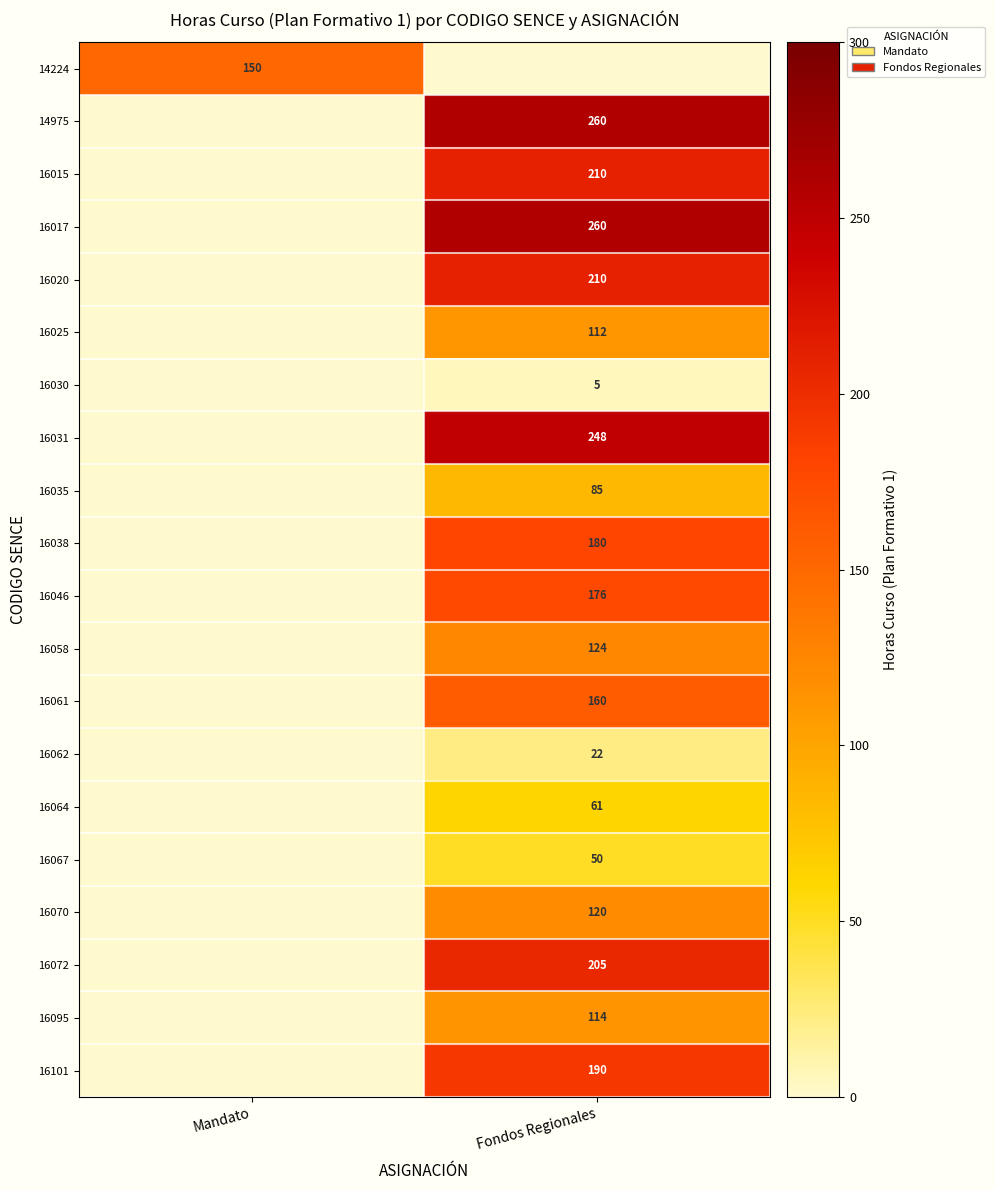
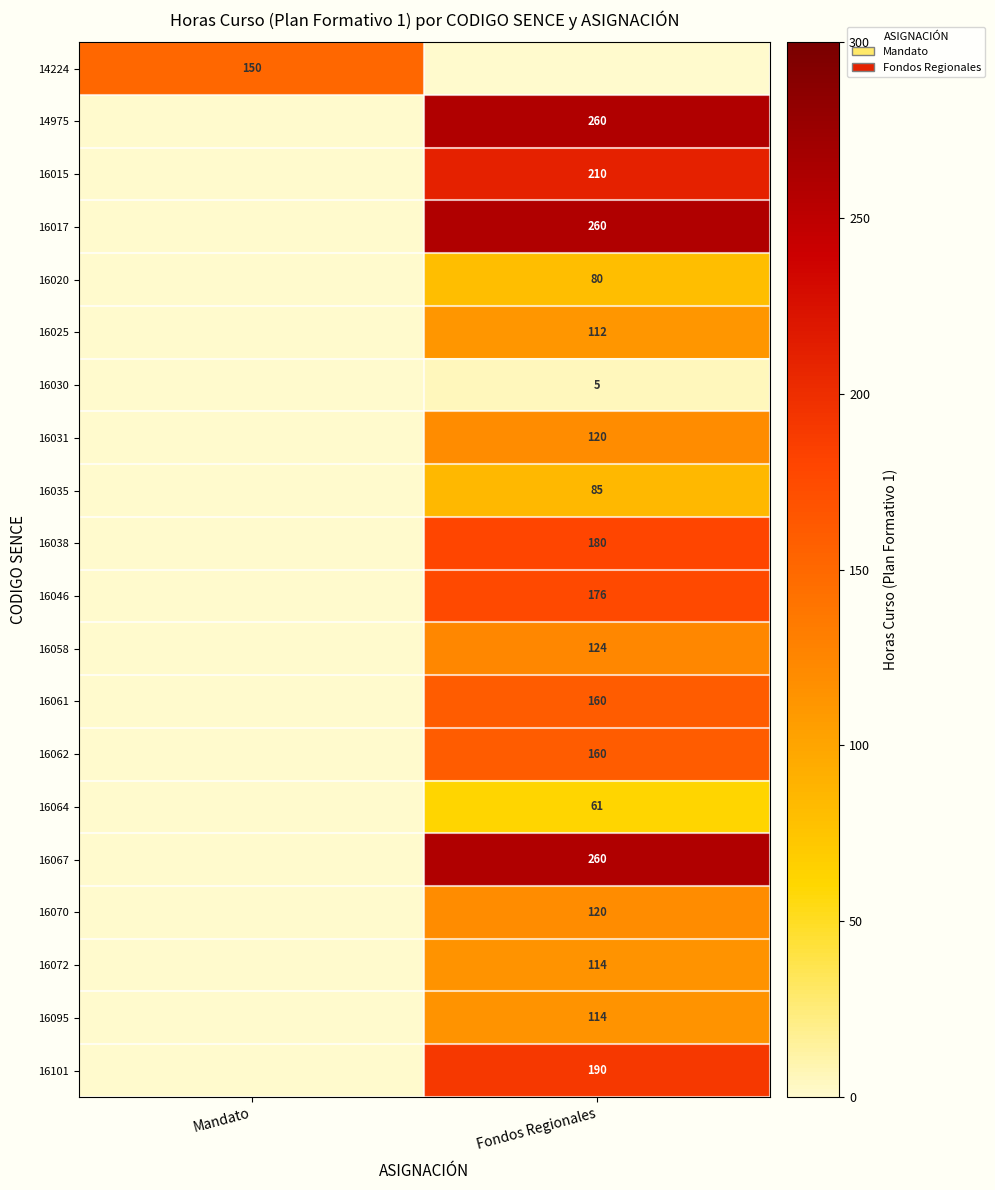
  {
    "14224": {
      "Mandato": 150
    },
    "14975": {
      "Fondos Regionales": 260
    },
    "16015": {
      "Fondos Regionales": 210
    },
    "16017": {
      "Fondos Regionales": 260
    },
    "16020": {
-     "Fondos Regionales": 210
+     "Fondos Regionales": 80
    },
    "16025": {
      "Fondos Regionales": 112
    },
    "16030": {
      "Fondos Regionales": 5
    },
    "16031": {
-     "Fondos Regionales": 248
+     "Fondos Regionales": 120
    },
    "16035": {
      "Fondos Regionales": 85
    },
    "16038": {
      "Fondos Regionales": 180
    },
    "16046": {
      "Fondos Regionales": 176
    },
    "16058": {
      "Fondos Regionales": 124
    },
    "16061": {
      "Fondos Regionales": 160
    },
    "16062": {
-     "Fondos Regionales": 22
+     "Fondos Regionales": 160
    },
    "16064": {
      "Fondos Regionales": 61
    },
    "16067": {
-     "Fondos Regionales": 50
+     "Fondos Regionales": 260
    },
    "16070": {
      "Fondos Regionales": 120
    },
    "16072": {
-     "Fondos Regionales": 205
+     "Fondos Regionales": 114
    },
    "16095": {
      "Fondos Regionales": 114
    },
    "16101": {
      "Fondos Regionales": 190
    }
  }
